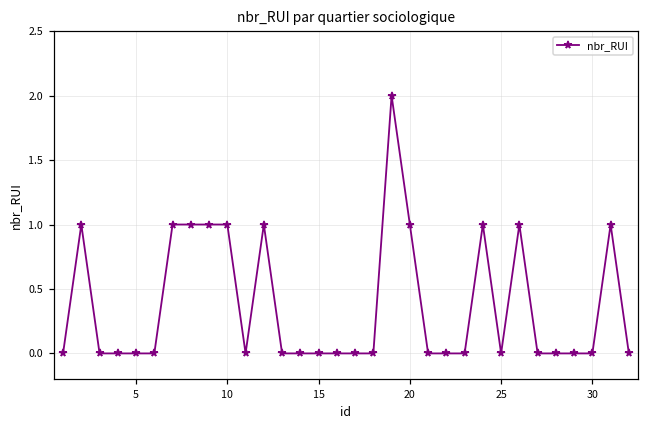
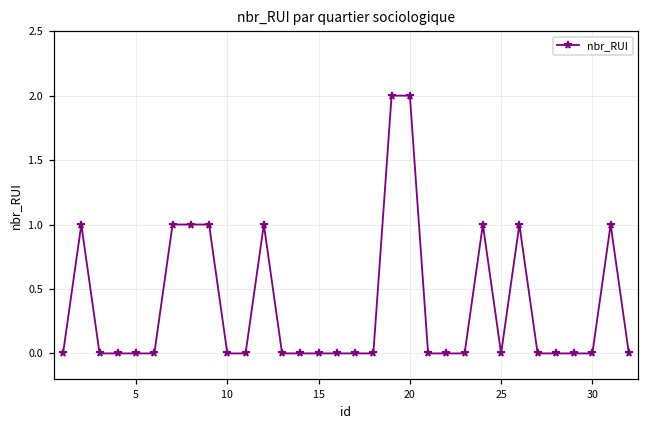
  {
    "5": 0,
-   "10": 1,
+   "10": 0,
    "15": 0,
-   "20": 1,
+   "20": 2,
    "25": 0,
    "30": 0
  }
